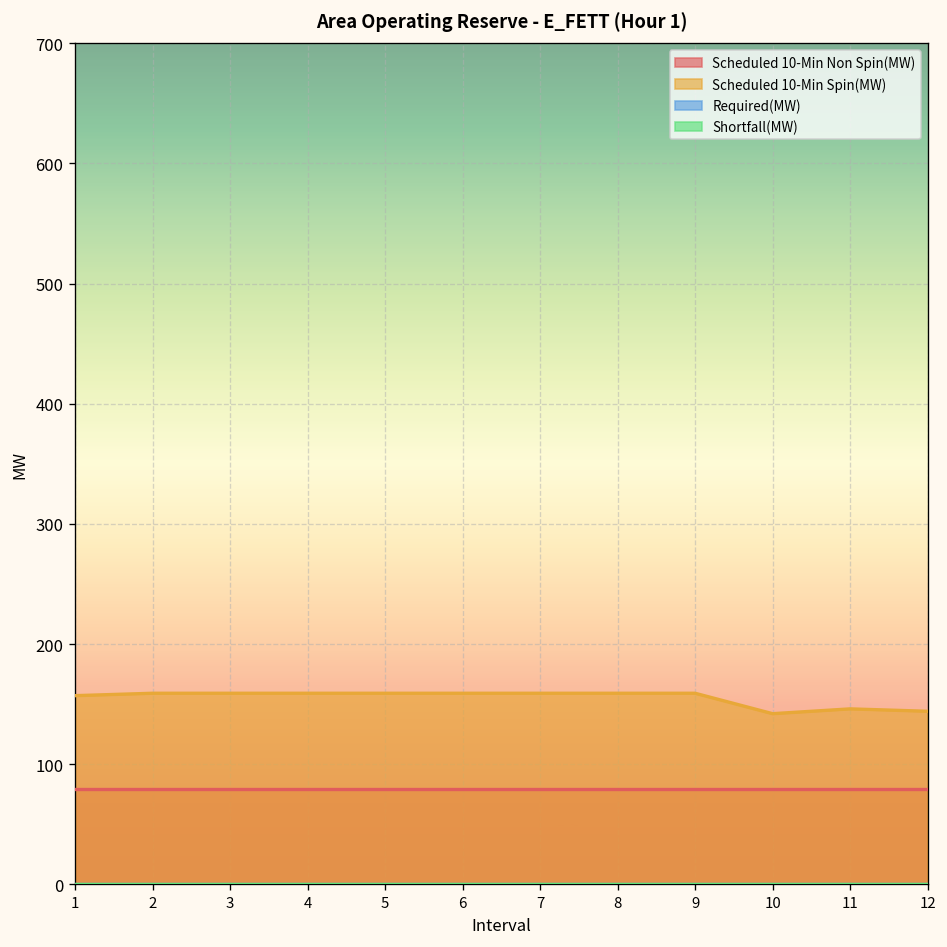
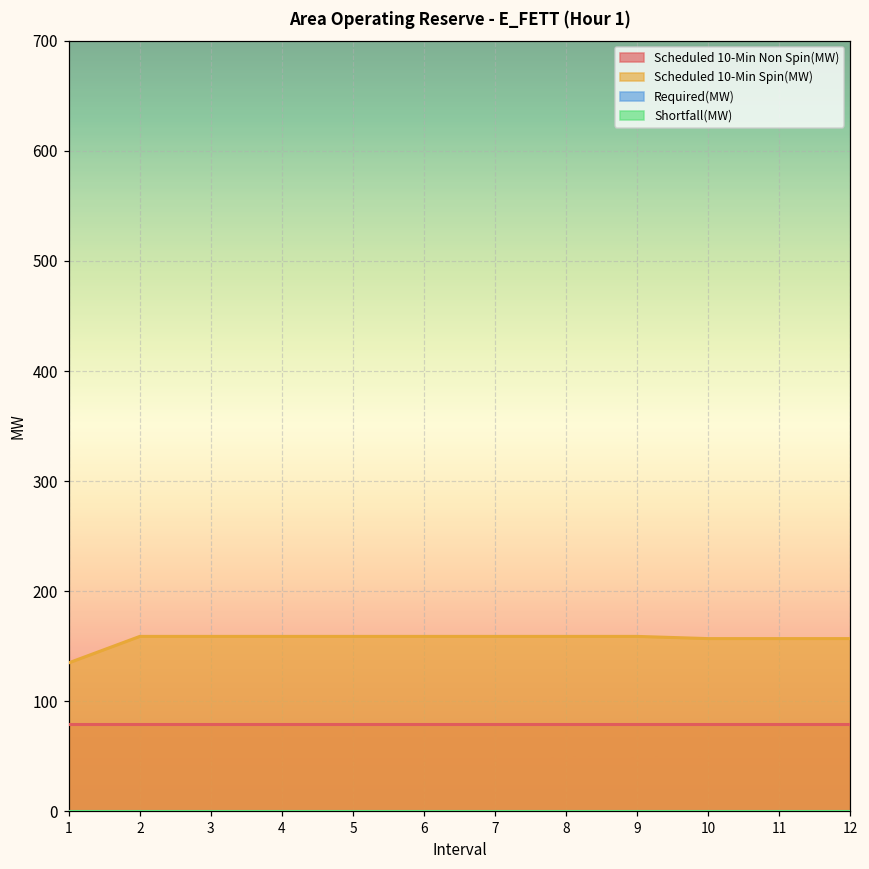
  {
    "Scheduled 10-Min Non Spin(MW)": {
      "1": 79,
      "2": 79,
      "3": 79,
      "4": 79,
      "5": 79,
      "6": 79,
      "7": 79,
      "8": 79,
      "9": 79,
      "10": 79,
      "11": 79,
      "12": 79
    },
    "Scheduled 10-Min Spin(MW)": {
-     "1": 157,
+     "1": 135,
      "2": 159,
      "3": 159,
      "4": 159,
      "5": 159,
      "6": 159,
      "7": 159,
      "8": 159,
      "9": 159,
-     "10": 142,
-     "11": 146,
-     "12": 144
+     "10": 157,
+     "11": 157,
+     "12": 157
    },
    "Shortfall(MW)": {
      "1": 0,
      "2": 0,
      "3": 0,
      "4": 0,
      "5": 0,
      "6": 0,
      "7": 0,
      "8": 0,
      "9": 0,
      "10": 0,
      "11": 0,
      "12": 0
    }
  }
